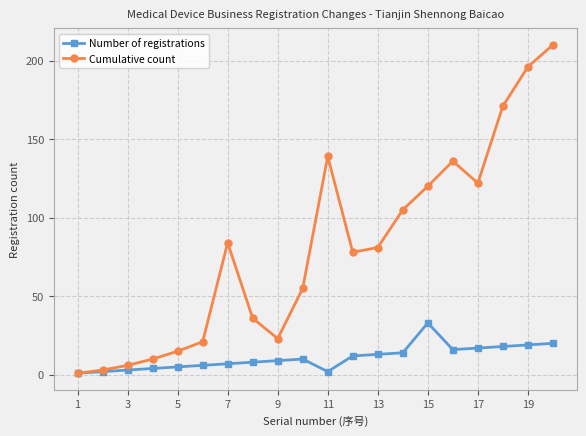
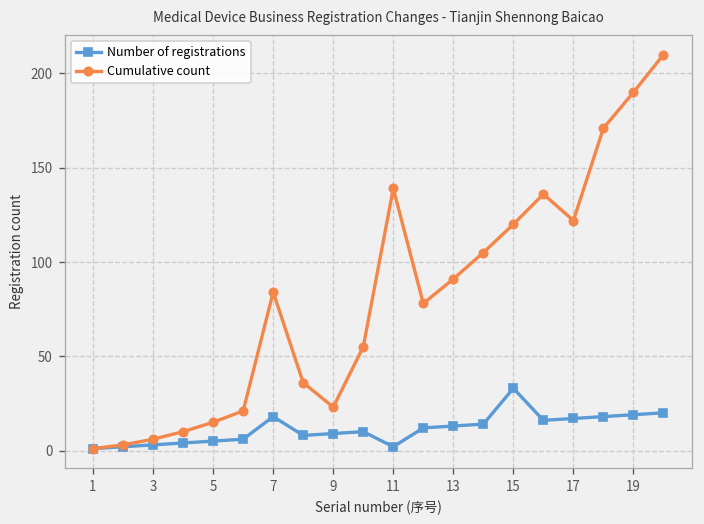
  {
    "Number of registrations": {
      "3": 3,
      "5": 5,
-     "7": 7,
+     "7": 18,
      "9": 9,
      "11": 2,
      "13": 13,
      "15": 33,
      "17": 17,
      "19": 19
    },
    "Cumulative count": {
      "3": 6,
      "5": 15,
      "7": 84,
      "9": 23,
      "11": 139,
-     "13": 81,
+     "13": 91,
      "15": 120,
      "17": 122,
-     "19": 196
+     "19": 190
    }
  }
